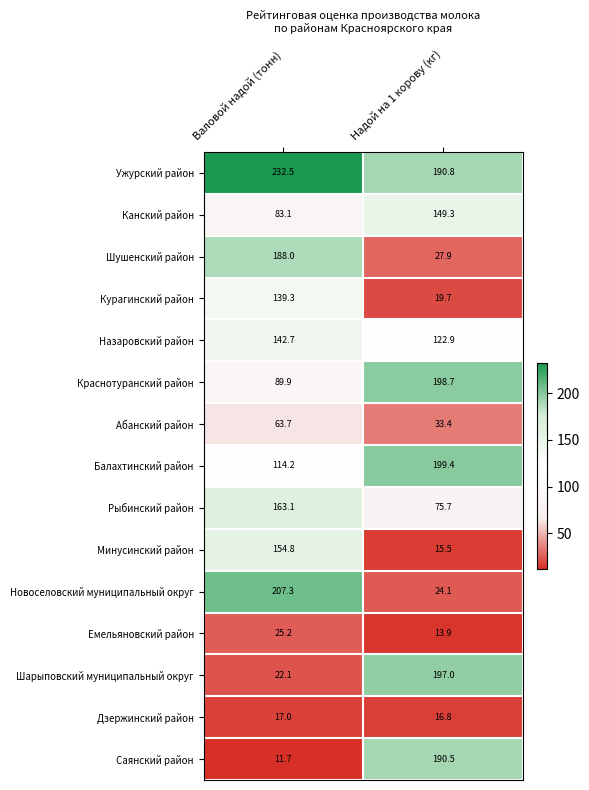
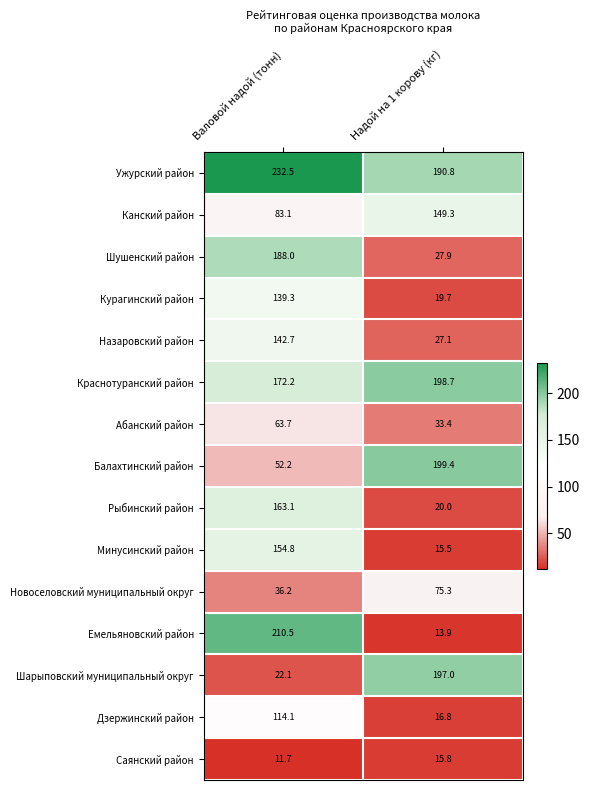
  {
    "Ужурский район": {
      "Валовой надой (тонн)": 232.5,
      "Надой на 1 корову (кг)": 190.8
    },
    "Канский район": {
      "Валовой надой (тонн)": 83.1,
      "Надой на 1 корову (кг)": 149.3
    },
    "Шушенский район": {
      "Валовой надой (тонн)": 188.0,
      "Надой на 1 корову (кг)": 27.9
    },
    "Курагинский район": {
      "Валовой надой (тонн)": 139.3,
      "Надой на 1 корову (кг)": 19.7
    },
    "Назаровский район": {
      "Валовой надой (тонн)": 142.7,
-     "Надой на 1 корову (кг)": 122.9
+     "Надой на 1 корову (кг)": 27.1
    },
    "Краснотуранский район": {
-     "Валовой надой (тонн)": 89.9,
+     "Валовой надой (тонн)": 172.2,
      "Надой на 1 корову (кг)": 198.7
    },
    "Абанский район": {
      "Валовой надой (тонн)": 63.7,
      "Надой на 1 корову (кг)": 33.4
    },
    "Балахтинский район": {
-     "Валовой надой (тонн)": 114.2,
+     "Валовой надой (тонн)": 52.2,
      "Надой на 1 корову (кг)": 199.4
    },
    "Рыбинский район": {
      "Валовой надой (тонн)": 163.1,
-     "Надой на 1 корову (кг)": 75.7
+     "Надой на 1 корову (кг)": 20.0
    },
    "Минусинский район": {
      "Валовой надой (тонн)": 154.8,
      "Надой на 1 корову (кг)": 15.5
    },
    "Новоселовский муниципальный округ": {
-     "Валовой надой (тонн)": 207.3,
-     "Надой на 1 корову (кг)": 24.1
+     "Валовой надой (тонн)": 36.2,
+     "Надой на 1 корову (кг)": 75.3
    },
    "Емельяновский район": {
-     "Валовой надой (тонн)": 25.2,
+     "Валовой надой (тонн)": 210.5,
      "Надой на 1 корову (кг)": 13.9
    },
    "Шарыповский муниципальный округ": {
      "Валовой надой (тонн)": 22.1,
      "Надой на 1 корову (кг)": 197.0
    },
    "Дзержинский район": {
-     "Валовой надой (тонн)": 17.0,
+     "Валовой надой (тонн)": 114.1,
      "Надой на 1 корову (кг)": 16.8
    },
    "Саянский район": {
      "Валовой надой (тонн)": 11.7,
-     "Надой на 1 корову (кг)": 190.5
+     "Надой на 1 корову (кг)": 15.8
    }
  }
